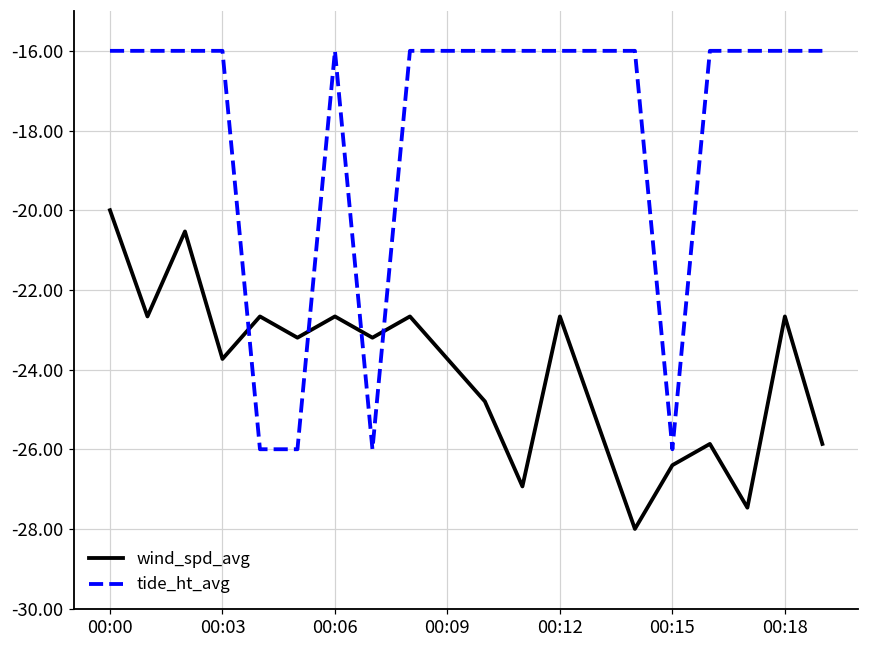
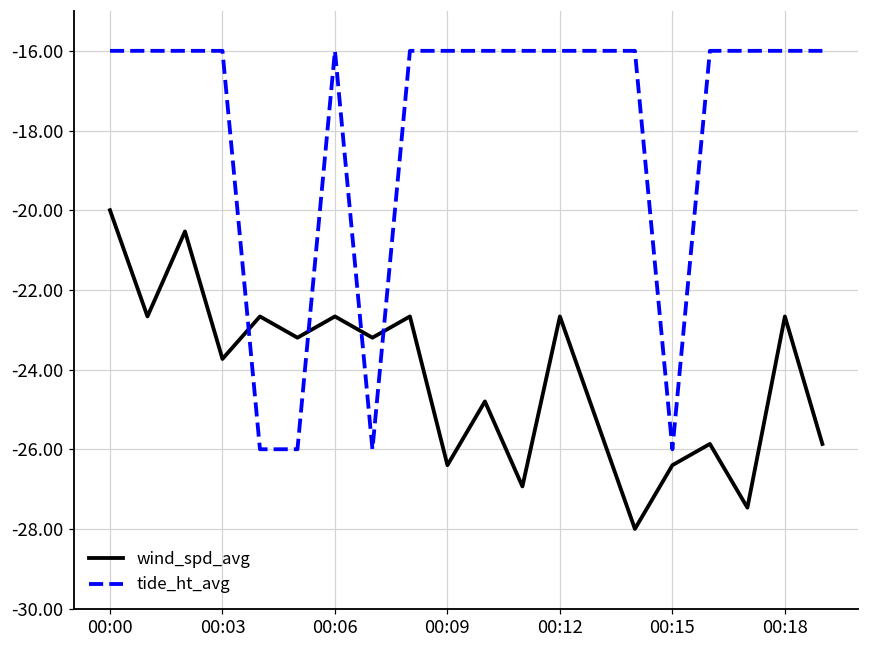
  {
    "wind_spd_avg": {
      "00:00": -20.0,
      "00:03": -23.7,
      "00:06": -22.7,
-     "00:09": -23.7,
+     "00:09": -26.4,
      "00:12": -22.7,
      "00:15": -26.4,
      "00:18": -22.7
    },
    "tide_ht_avg": {
      "00:00": -16.0,
      "00:03": -16.0,
      "00:06": -16.0,
      "00:09": -16.0,
      "00:12": -16.0,
      "00:15": -26.0,
      "00:18": -16.0
    }
  }
